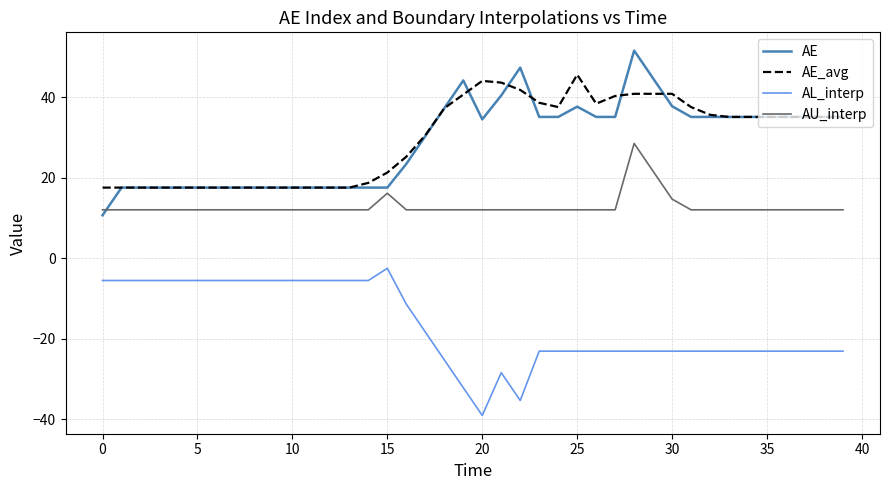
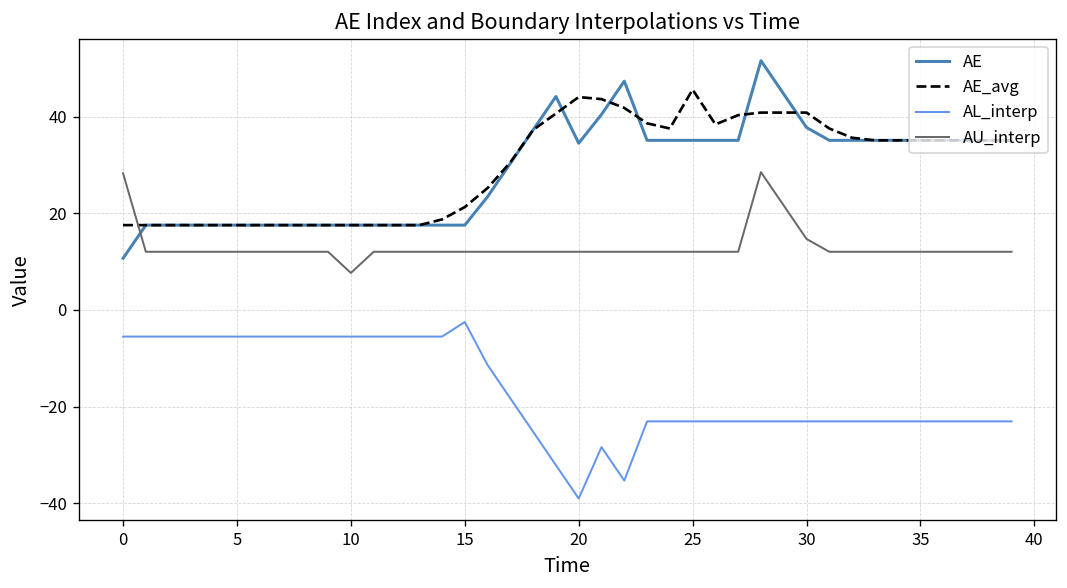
  {
    "AE": {
      "0": 11,
      "15": 18,
      "20": 34,
-     "25": 38,
+     "25": 35,
      "30": 38
    },
    "AE_avg": {
      "0": 18,
      "15": 21,
      "20": 44,
      "25": 46,
      "30": 41
    },
    "AL_interp": {
      "0": -6,
      "5": -6,
      "10": -6,
      "15": -3,
      "20": -39,
      "25": -23,
      "30": -23,
      "35": -23
    },
    "AU_interp": {
-     "0": 12,
+     "0": 28,
      "5": 12,
-     "10": 12,
-     "15": 16,
+     "10": 8,
+     "15": 12,
      "20": 12,
      "25": 12,
      "30": 15,
      "35": 12
    }
  }
